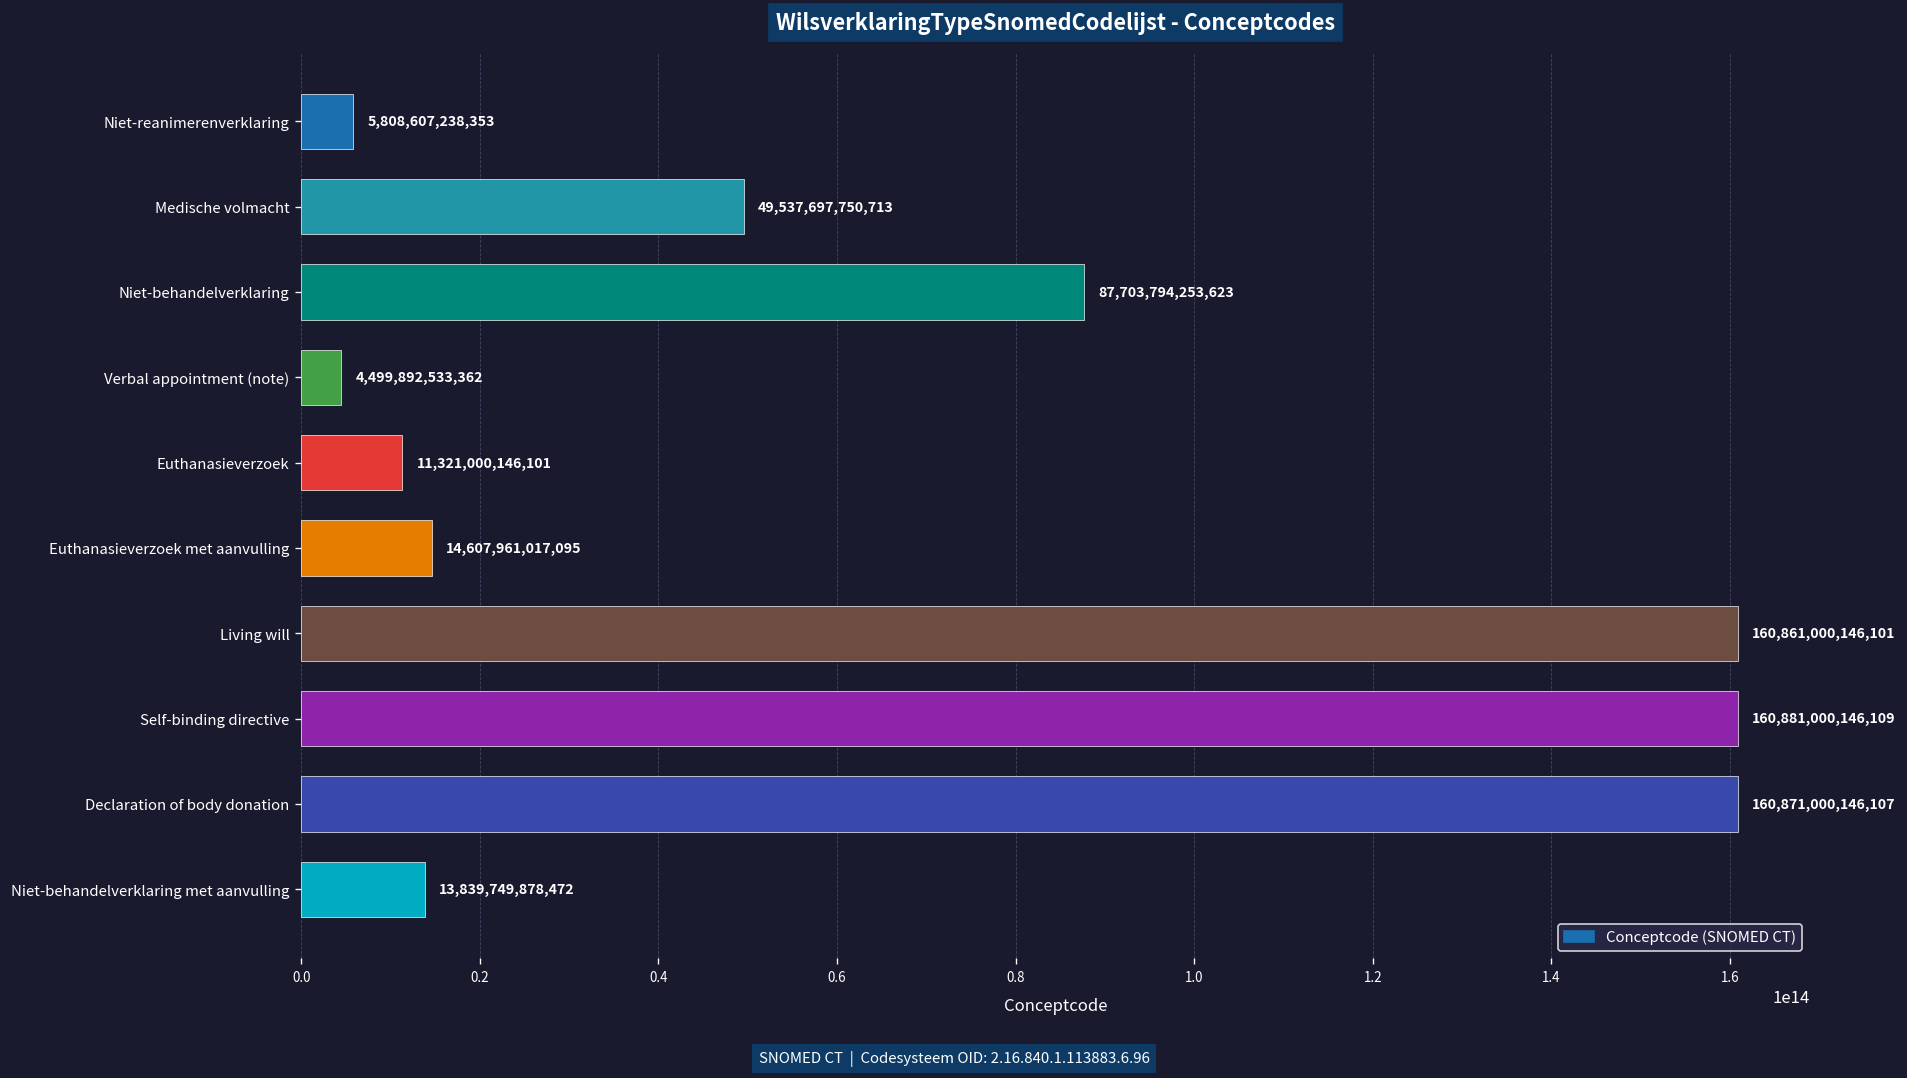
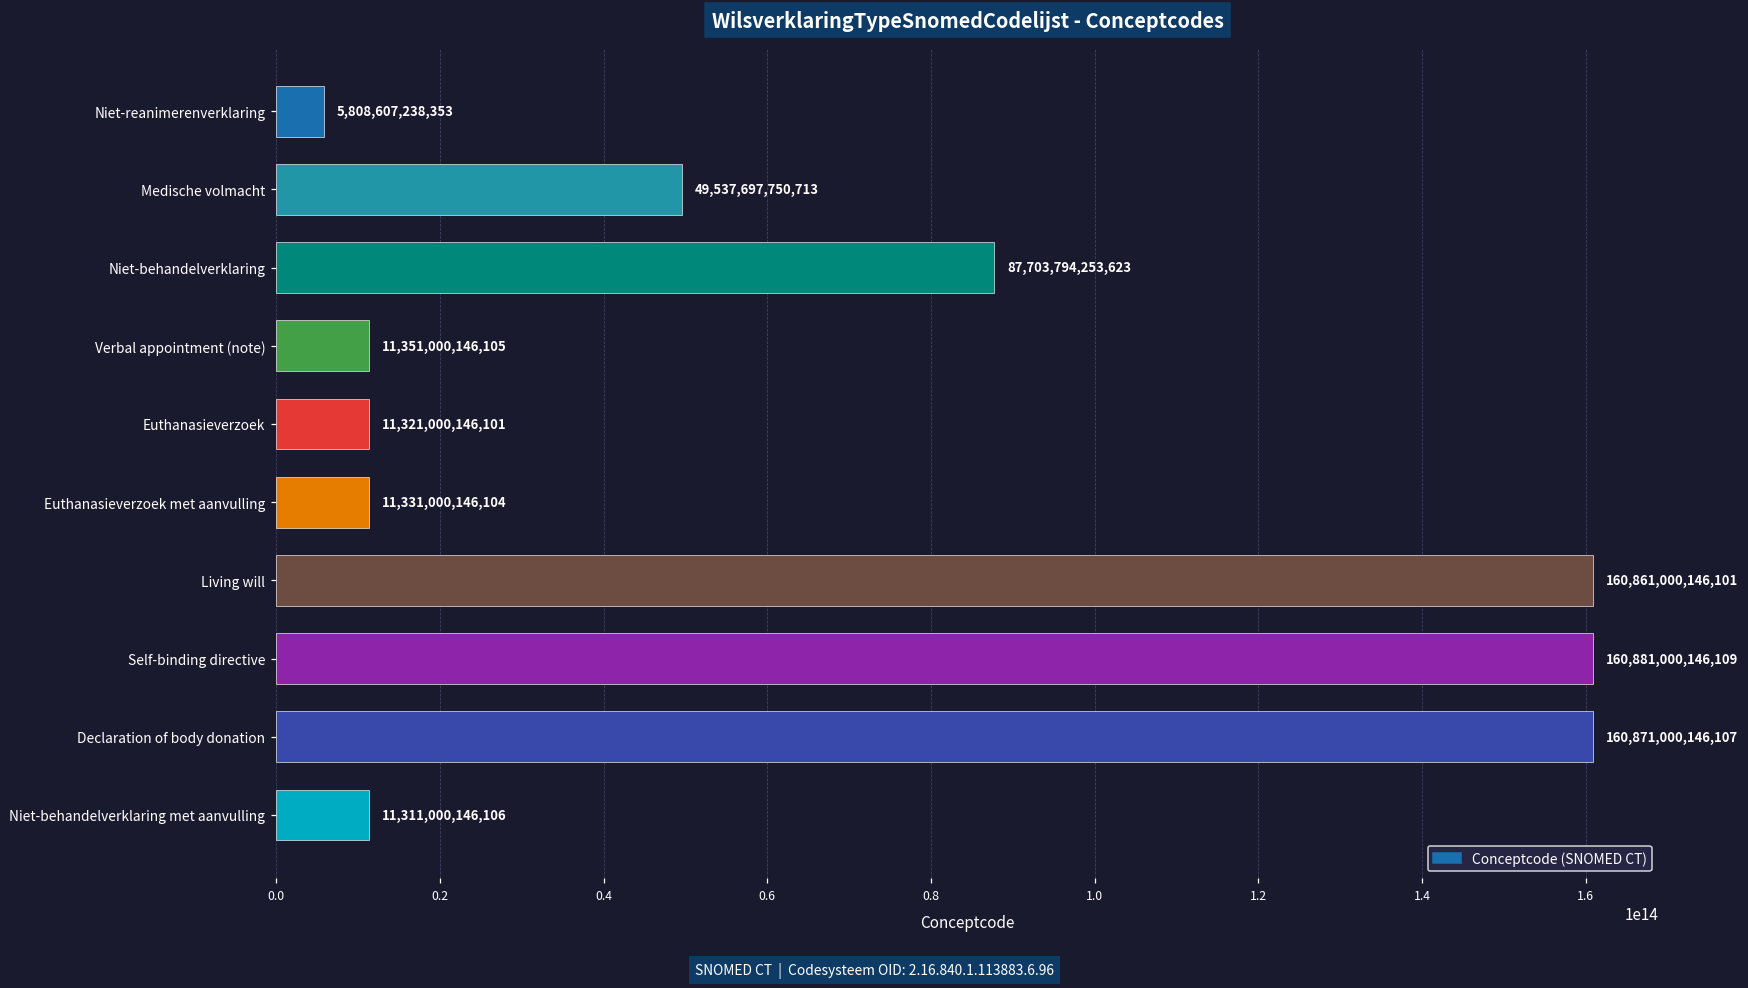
  {
    "Niet-reanimerenverklaring": "5,808,607,238,353",
    "Medische volmacht": "49,537,697,750,713",
    "Niet-behandelverklaring": "87,703,794,253,623",
-   "Verbal appointment (note)": "4,499,892,533,362",
+   "Verbal appointment (note)": "11,351,000,146,105",
    "Euthanasieverzoek": "11,321,000,146,101",
-   "Euthanasieverzoek met aanvulling": "14,607,961,017,095",
+   "Euthanasieverzoek met aanvulling": "11,331,000,146,104",
    "Living will": "160,861,000,146,101",
    "Self-binding directive": "160,881,000,146,109",
    "Declaration of body donation": "160,871,000,146,107",
-   "Niet-behandelverklaring met aanvulling": "13,839,749,878,472"
+   "Niet-behandelverklaring met aanvulling": "11,311,000,146,106"
  }
